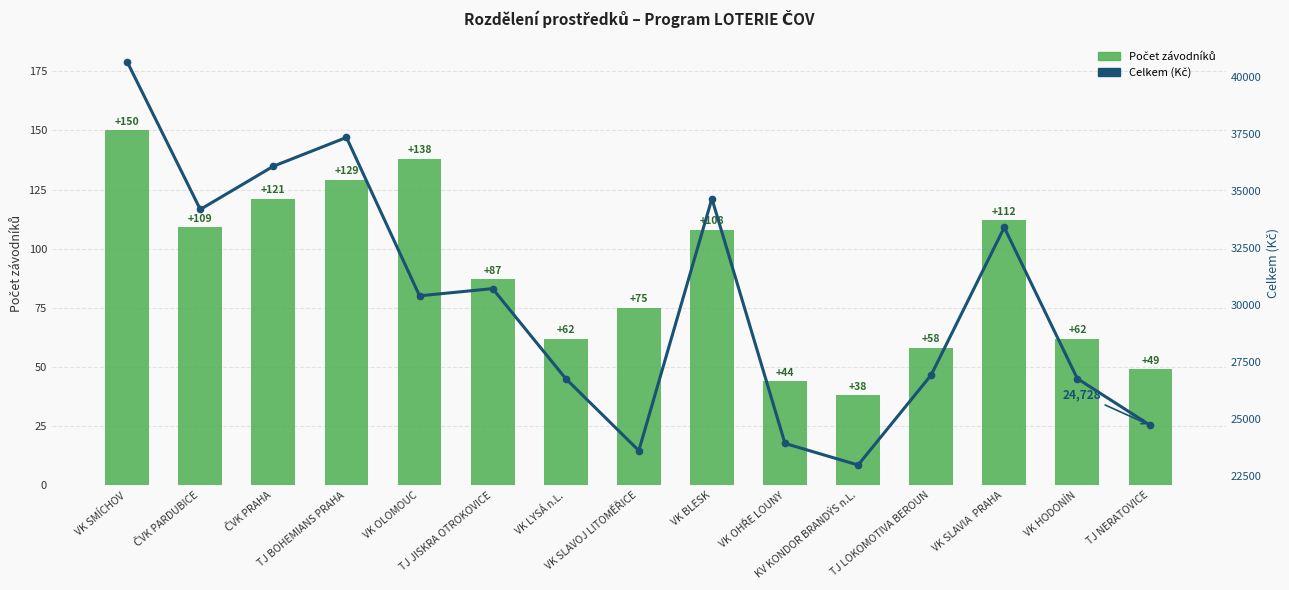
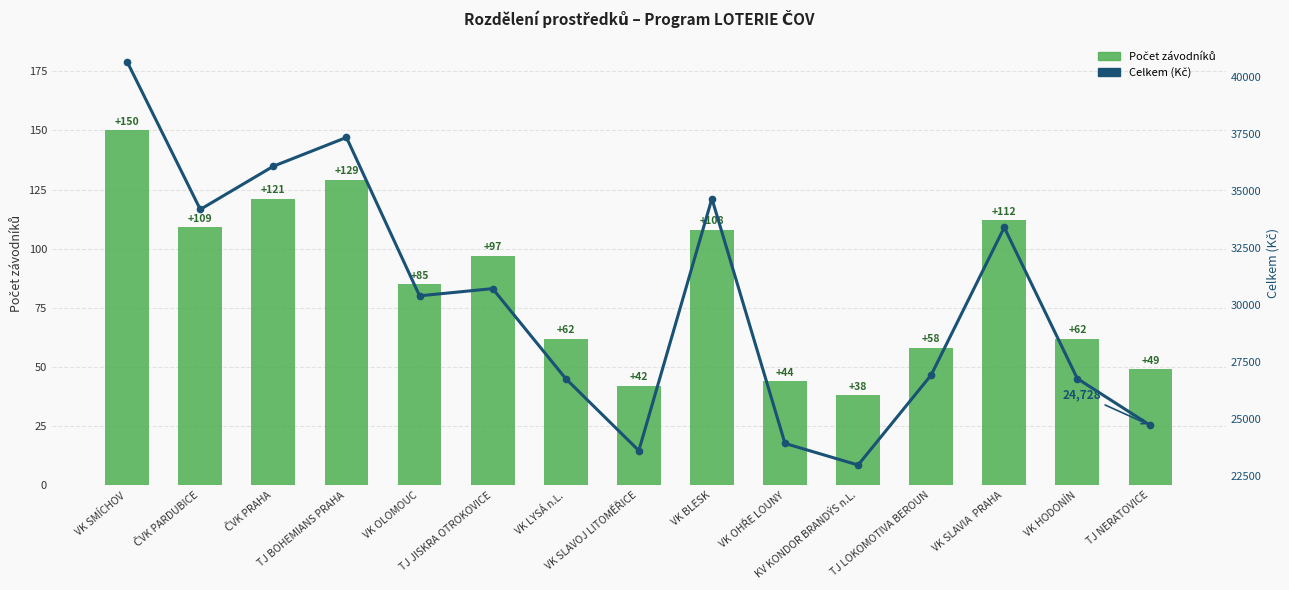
  {
    "Počet závodníků": {
      "VK SMÍCHOV": "+150",
      "ČVK PARDUBICE": "+109",
      "ČVK PRAHA": "+121",
      "TJ BOHEMIANS PRAHA": "+129",
-     "VK OLOMOUC": "+138",
-     "TJ JISKRA OTROKOVICE": "+87",
+     "VK OLOMOUC": "+85",
+     "TJ JISKRA OTROKOVICE": "+97",
      "VK LYSÁ n.L.": "+62",
-     "VK SLAVOJ LITOMĚŘICE": "+75",
+     "VK SLAVOJ LITOMĚŘICE": "+42",
      "VK BLESK": "+108",
      "VK OHŘE LOUNY": "+44",
      "KV KONDOR BRANDÝS n.L.": "+38",
      "TJ LOKOMOTIVA BEROUN": "+58",
      "VK SLAVIA PRAHA": "+112",
      "VK HODONÍN": "+62",
      "TJ NERATOVICE": "+49"
    },
    "Celkem (Kč)": {
      "TJ NERATOVICE": "24,728"
    }
  }
